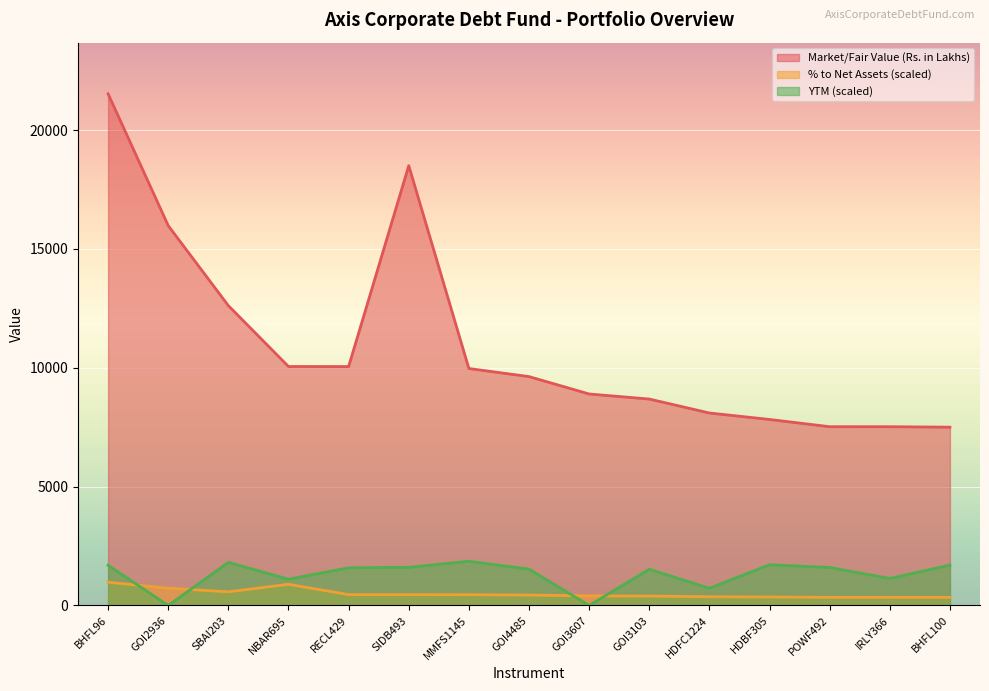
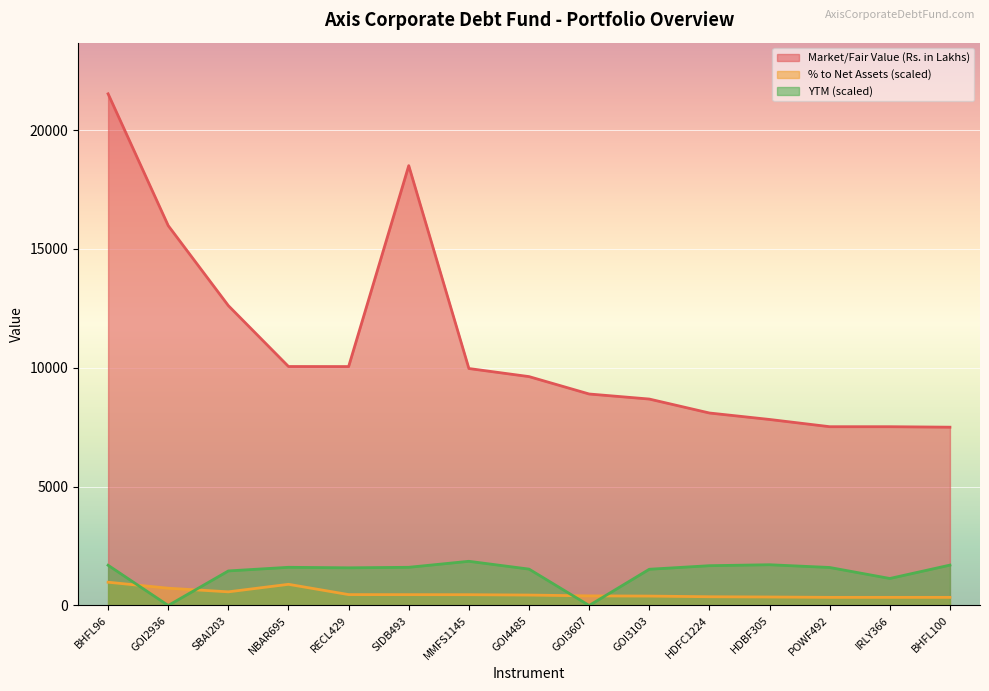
  {
    "Market/Fair Value (Rs. in Lakhs)": {
      "BHFL96": 21500,
      "GOI2936": 16000,
      "SBAI203": 12600,
      "NBAR695": 10100,
      "RECL429": 10100,
      "SIDB493": 18500,
      "MMFS1145": 10000,
      "GOI4485": 9600,
      "GOI3607": 8900,
      "GOI3103": 8700,
      "HDFC1224": 8100,
      "HDBF305": 7800,
      "POWF492": 7500,
      "IRLY366": 7500,
      "BHFL100": 7500
    },
    "% to Net Assets (scaled)": {
      "BHFL96": 1000,
      "GOI2936": 700,
      "SBAI203": 600,
      "NBAR695": 900,
      "RECL429": 500,
      "SIDB493": 500,
      "MMFS1145": 500,
      "GOI4485": 400,
      "GOI3607": 400,
      "GOI3103": 400,
      "HDFC1224": 400,
      "HDBF305": 400,
      "POWF492": 300,
      "IRLY366": 300,
      "BHFL100": 300
    },
    "YTM (scaled)": {
      "BHFL96": 1700,
      "GOI2936": 0,
-     "SBAI203": 1800,
-     "NBAR695": 1100,
+     "SBAI203": 1500,
+     "NBAR695": 1600,
      "RECL429": 1600,
      "SIDB493": 1600,
      "MMFS1145": 1900,
      "GOI4485": 1500,
      "GOI3607": 0,
      "GOI3103": 1500,
-     "HDFC1224": 700,
+     "HDFC1224": 1700,
      "HDBF305": 1700,
      "POWF492": 1600,
      "IRLY366": 1100,
      "BHFL100": 1700
    }
  }
